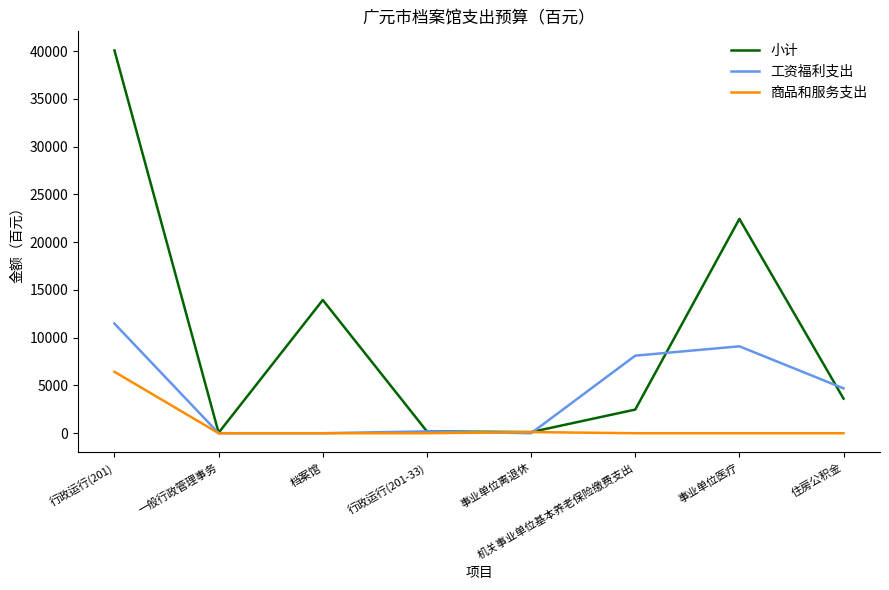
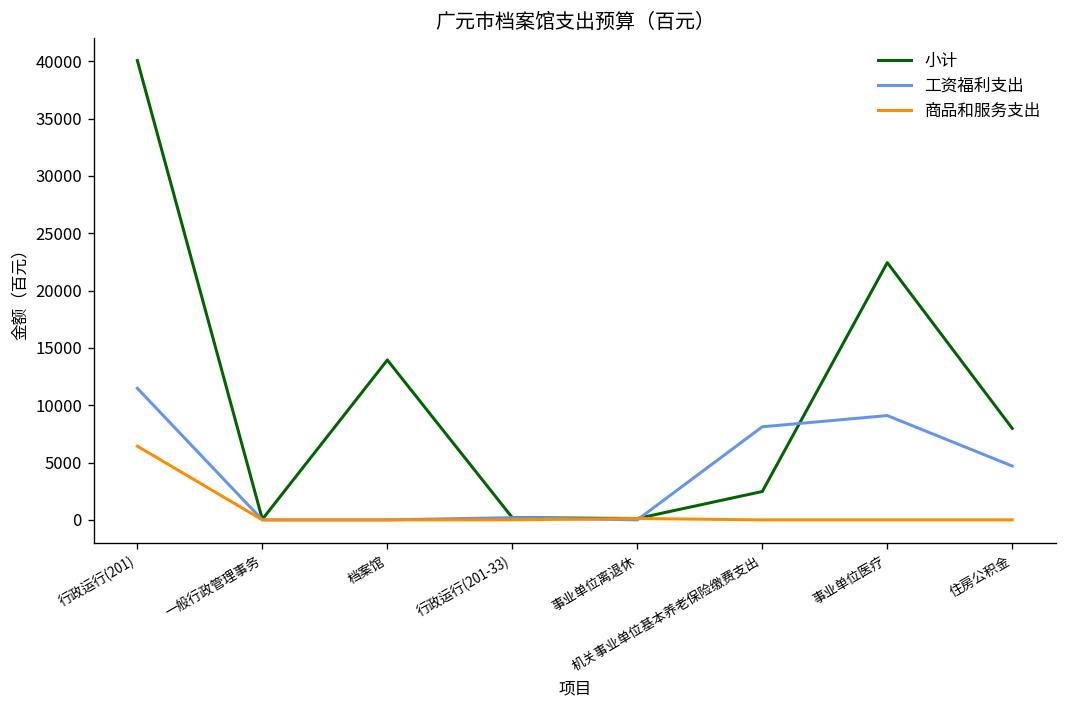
  {
    "小计": {
      "行政运行(201)": 40000,
      "档案馆": 14000,
      "机关事业单位基本养老保险缴费支出": 2000,
      "事业单位医疗": 22000,
-     "住房公积金": 4000
+     "住房公积金": 8000
    },
    "工资福利支出": {
      "行政运行(201)": 11000,
      "机关事业单位基本养老保险缴费支出": 8000,
      "事业单位医疗": 9000,
      "住房公积金": 5000
    },
    "商品和服务支出": {
      "行政运行(201)": 6000,
      "机关事业单位基本养老保险缴费支出": 0,
      "事业单位医疗": 0,
      "住房公积金": 0
    }
  }
